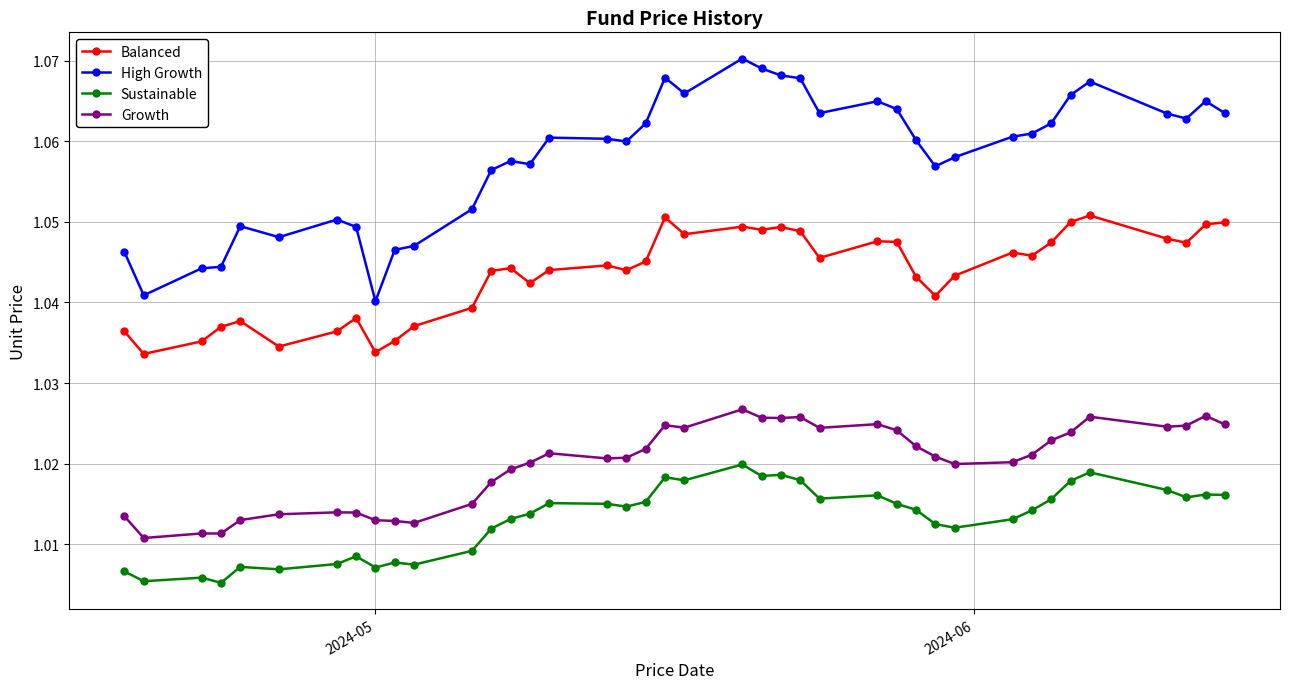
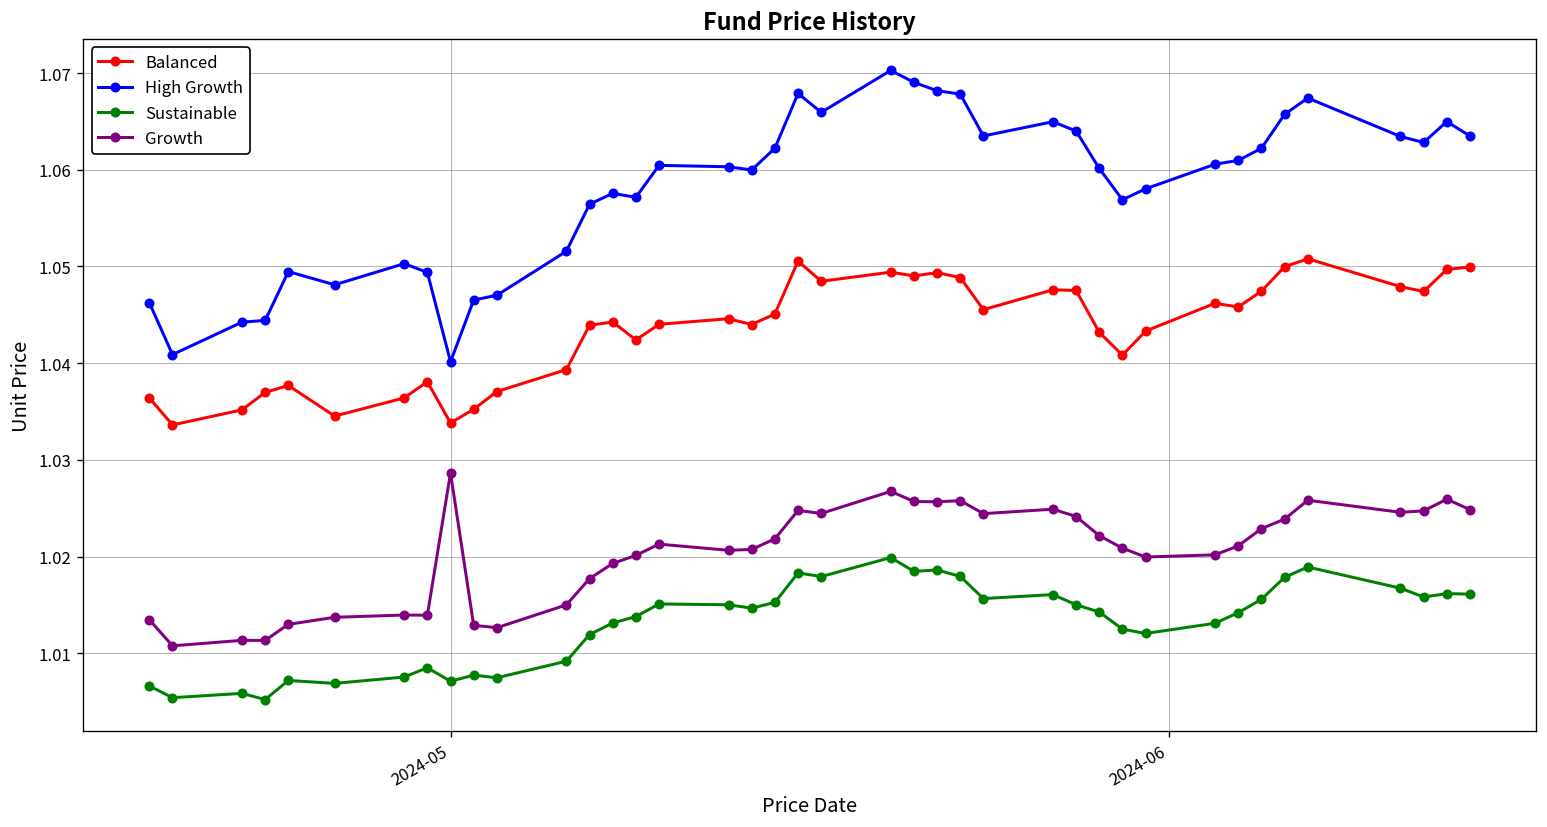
  {
    "Balanced": {
      "2024-05": 1.034
    },
    "High Growth": {
      "2024-05": 1.040
    },
    "Sustainable": {
      "2024-05": 1.007
    },
    "Growth": {
-     "2024-05": 1.013
+     "2024-05": 1.029
    }
  }
